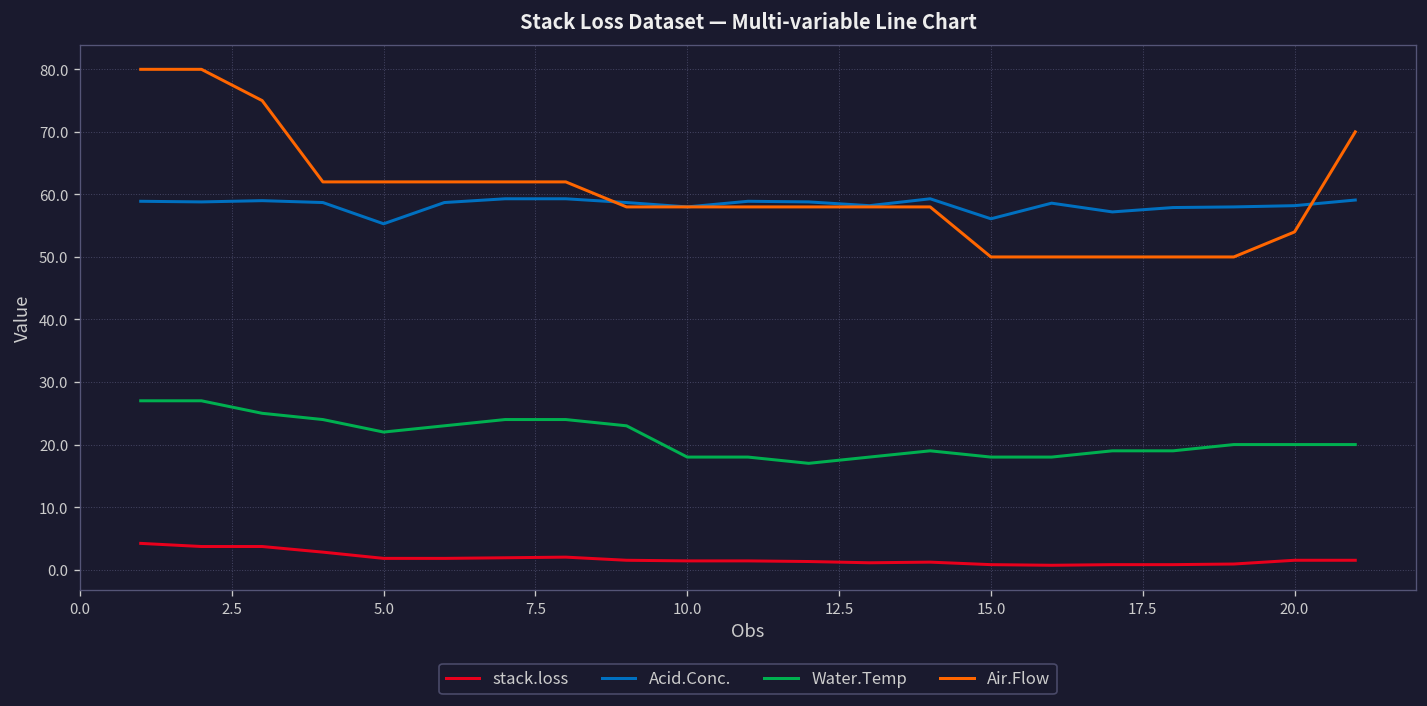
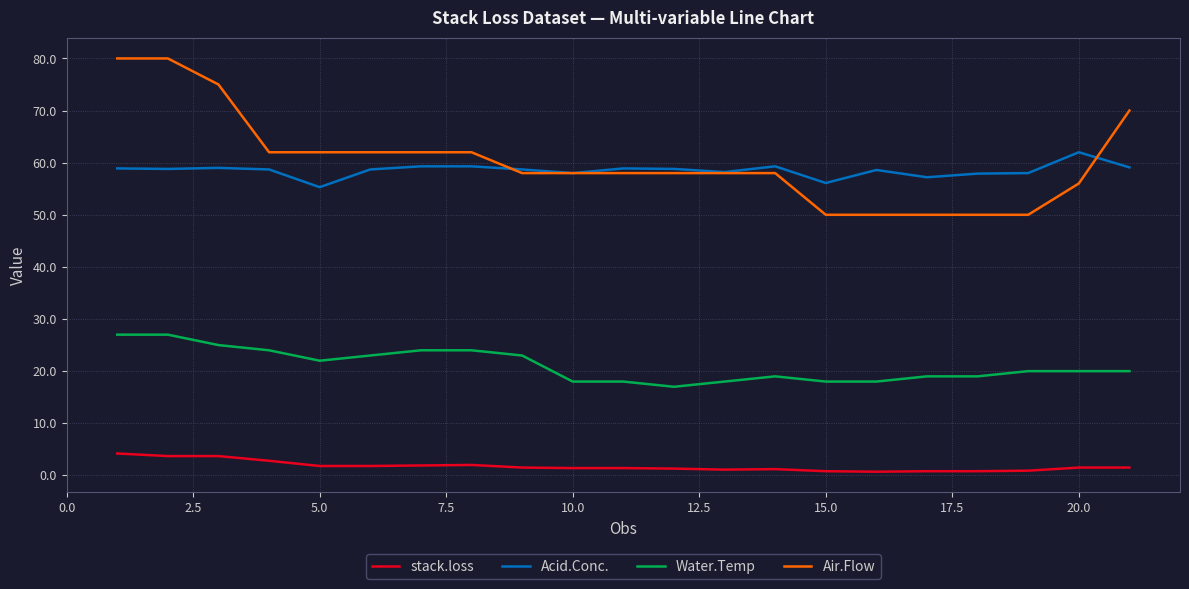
  {
    "stack.loss": {
      "5.0": 2,
      "10.0": 1,
      "15.0": 1,
      "20.0": 2
    },
    "Acid.Conc.": {
      "5.0": 55,
      "15.0": 56,
-     "20.0": 58
+     "20.0": 62
    },
    "Water.Temp": {
      "5.0": 22,
      "10.0": 18,
      "15.0": 18,
      "20.0": 20
    },
    "Air.Flow": {
      "5.0": 62,
      "15.0": 50,
-     "20.0": 54
+     "20.0": 56
    }
  }
